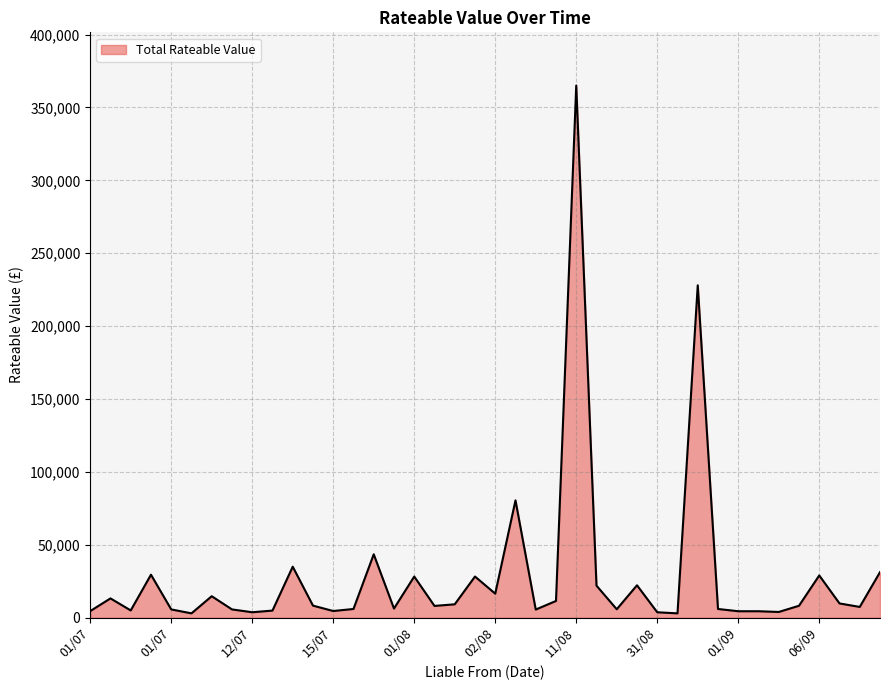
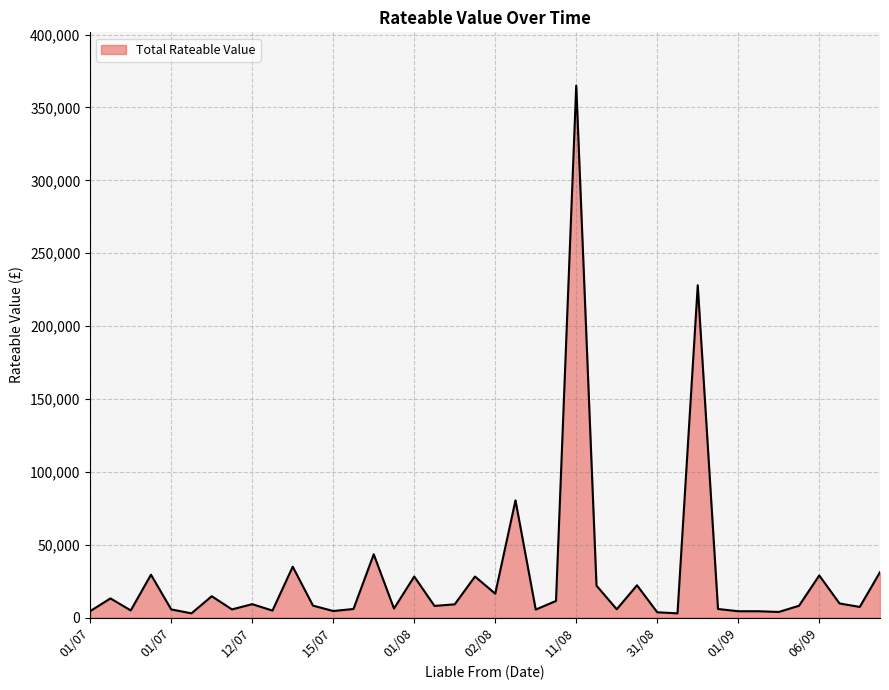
  {
-   "12/07": "4,000",
+   "12/07": "9,000",
    "11/08": "365,000",
    "31/08": "4,000",
    "06/09": "29,000"
  }
